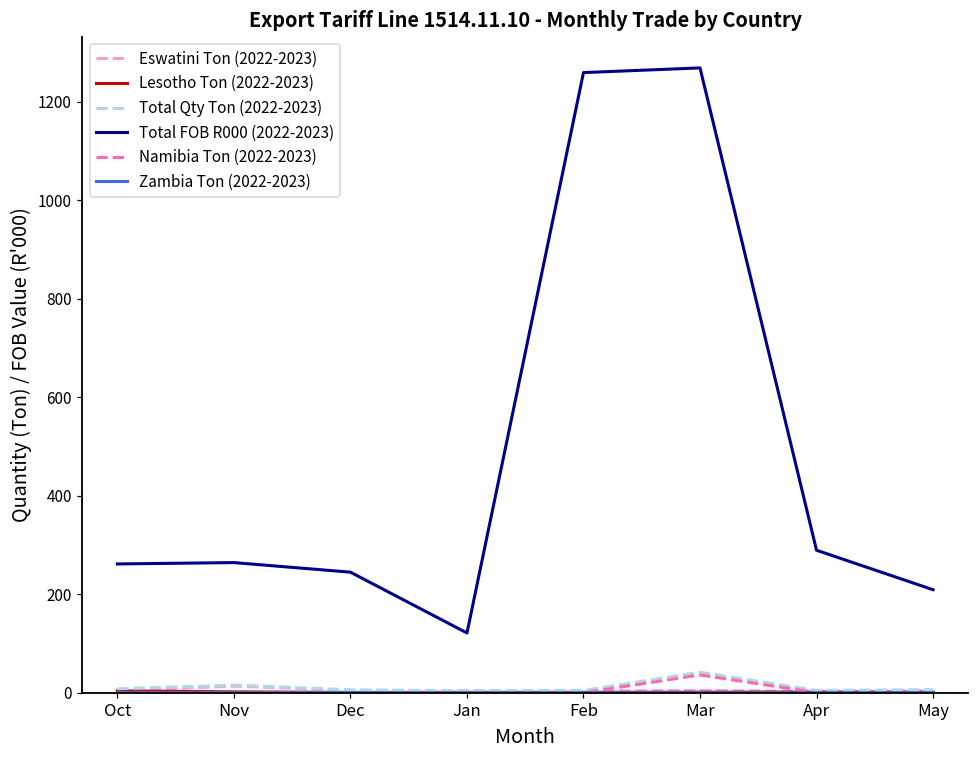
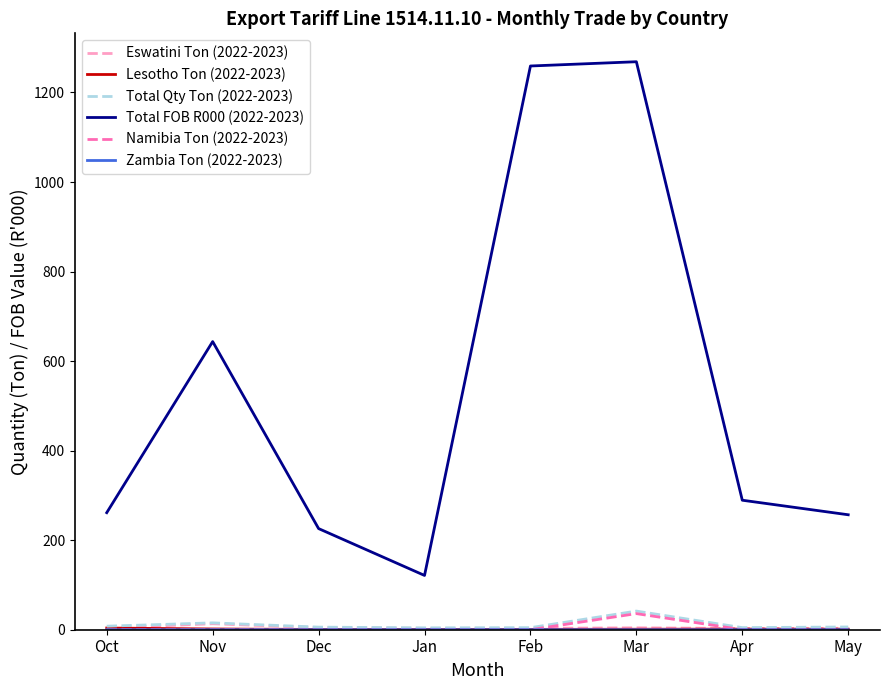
  {
    "Total FOB R000 (2022-2023)": {
      "Oct": 260,
-     "Nov": 260,
-     "Dec": 240,
+     "Nov": 640,
+     "Dec": 230,
      "Jan": 120,
      "Feb": 1260,
      "Mar": 1270,
      "Apr": 290,
-     "May": 210
+     "May": 260
    }
  }
